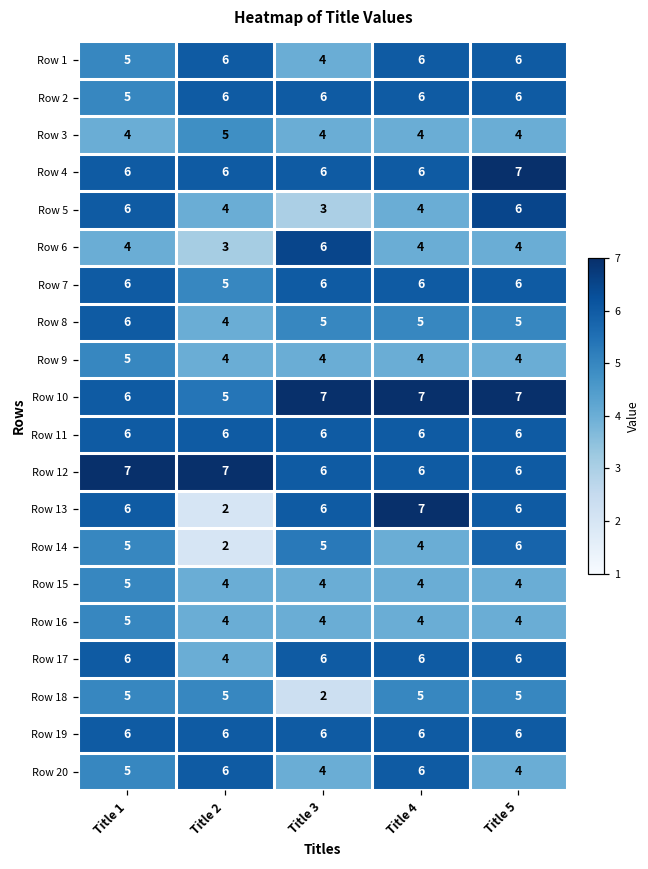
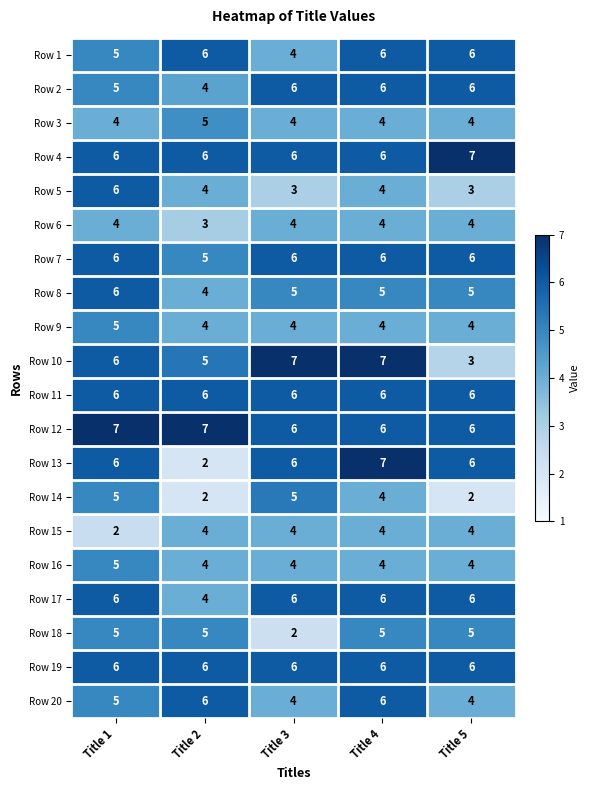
  {
    "Row 1": {
      "Title 1": 5,
      "Title 2": 6,
      "Title 3": 4,
      "Title 4": 6,
      "Title 5": 6
    },
    "Row 2": {
      "Title 1": 5,
-     "Title 2": 6,
+     "Title 2": 4,
      "Title 3": 6,
      "Title 4": 6,
      "Title 5": 6
    },
    "Row 3": {
      "Title 1": 4,
      "Title 2": 5,
      "Title 3": 4,
      "Title 4": 4,
      "Title 5": 4
    },
    "Row 4": {
      "Title 1": 6,
      "Title 2": 6,
      "Title 3": 6,
      "Title 4": 6,
      "Title 5": 7
    },
    "Row 5": {
      "Title 1": 6,
      "Title 2": 4,
      "Title 3": 3,
      "Title 4": 4,
-     "Title 5": 6
+     "Title 5": 3
    },
    "Row 6": {
      "Title 1": 4,
      "Title 2": 3,
-     "Title 3": 6,
+     "Title 3": 4,
      "Title 4": 4,
      "Title 5": 4
    },
    "Row 7": {
      "Title 1": 6,
      "Title 2": 5,
      "Title 3": 6,
      "Title 4": 6,
      "Title 5": 6
    },
    "Row 8": {
      "Title 1": 6,
      "Title 2": 4,
      "Title 3": 5,
      "Title 4": 5,
      "Title 5": 5
    },
    "Row 9": {
      "Title 1": 5,
      "Title 2": 4,
      "Title 3": 4,
      "Title 4": 4,
      "Title 5": 4
    },
    "Row 10": {
      "Title 1": 6,
      "Title 2": 5,
      "Title 3": 7,
      "Title 4": 7,
-     "Title 5": 7
+     "Title 5": 3
    },
    "Row 11": {
      "Title 1": 6,
      "Title 2": 6,
      "Title 3": 6,
      "Title 4": 6,
      "Title 5": 6
    },
    "Row 12": {
      "Title 1": 7,
      "Title 2": 7,
      "Title 3": 6,
      "Title 4": 6,
      "Title 5": 6
    },
    "Row 13": {
      "Title 1": 6,
      "Title 2": 2,
      "Title 3": 6,
      "Title 4": 7,
      "Title 5": 6
    },
    "Row 14": {
      "Title 1": 5,
      "Title 2": 2,
      "Title 3": 5,
      "Title 4": 4,
-     "Title 5": 6
+     "Title 5": 2
    },
    "Row 15": {
-     "Title 1": 5,
+     "Title 1": 2,
      "Title 2": 4,
      "Title 3": 4,
      "Title 4": 4,
      "Title 5": 4
    },
    "Row 16": {
      "Title 1": 5,
      "Title 2": 4,
      "Title 3": 4,
      "Title 4": 4,
      "Title 5": 4
    },
    "Row 17": {
      "Title 1": 6,
      "Title 2": 4,
      "Title 3": 6,
      "Title 4": 6,
      "Title 5": 6
    },
    "Row 18": {
      "Title 1": 5,
      "Title 2": 5,
      "Title 3": 2,
      "Title 4": 5,
      "Title 5": 5
    },
    "Row 19": {
      "Title 1": 6,
      "Title 2": 6,
      "Title 3": 6,
      "Title 4": 6,
      "Title 5": 6
    },
    "Row 20": {
      "Title 1": 5,
      "Title 2": 6,
      "Title 3": 4,
      "Title 4": 6,
      "Title 5": 4
    }
  }
